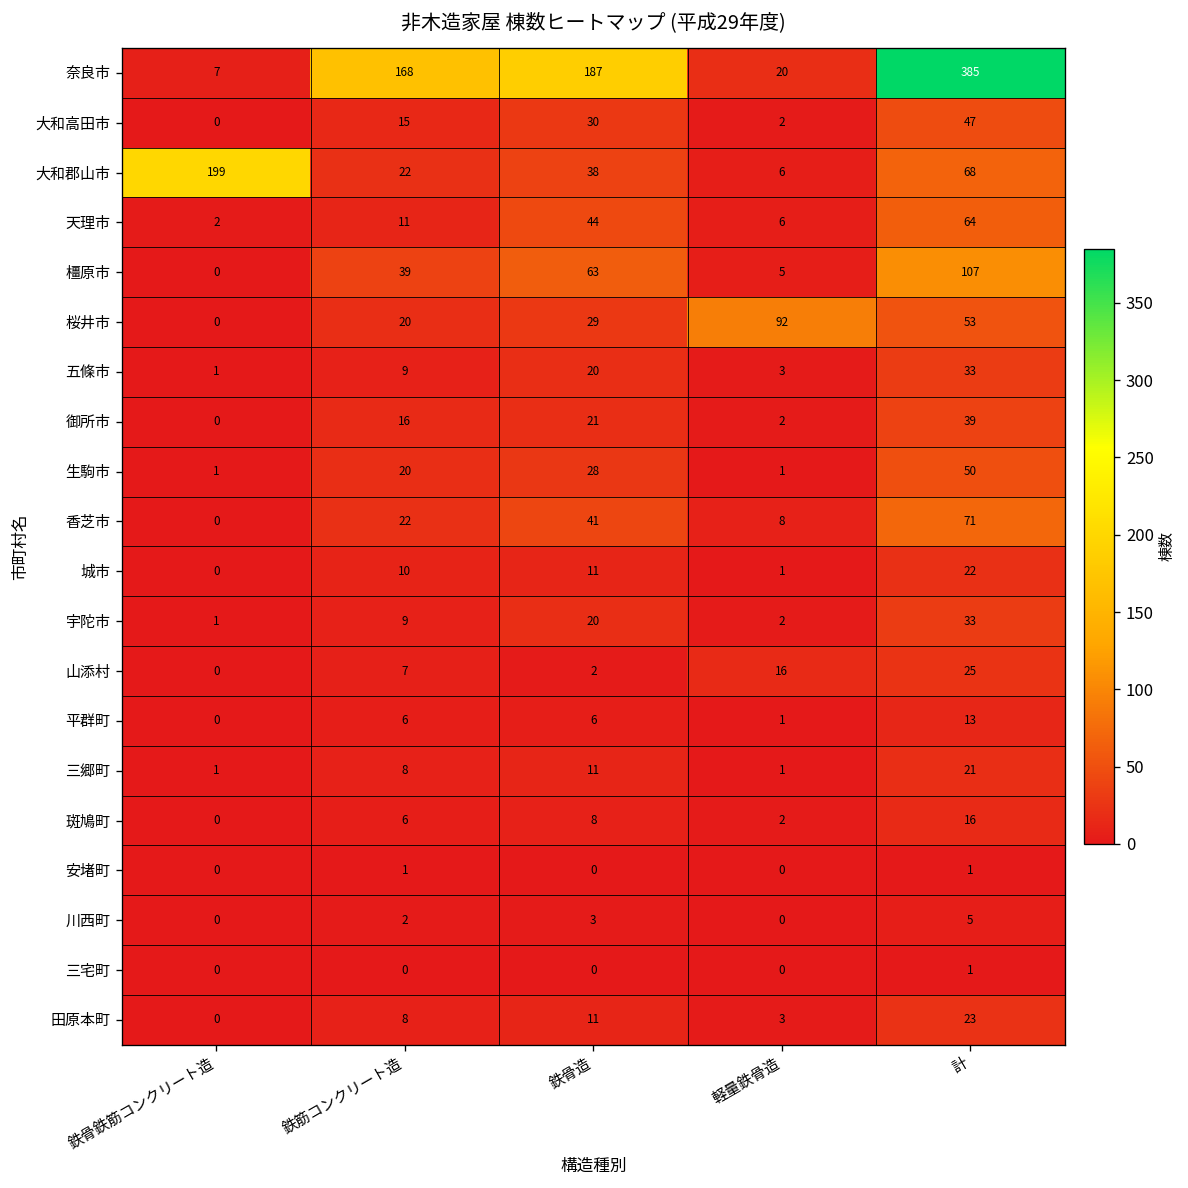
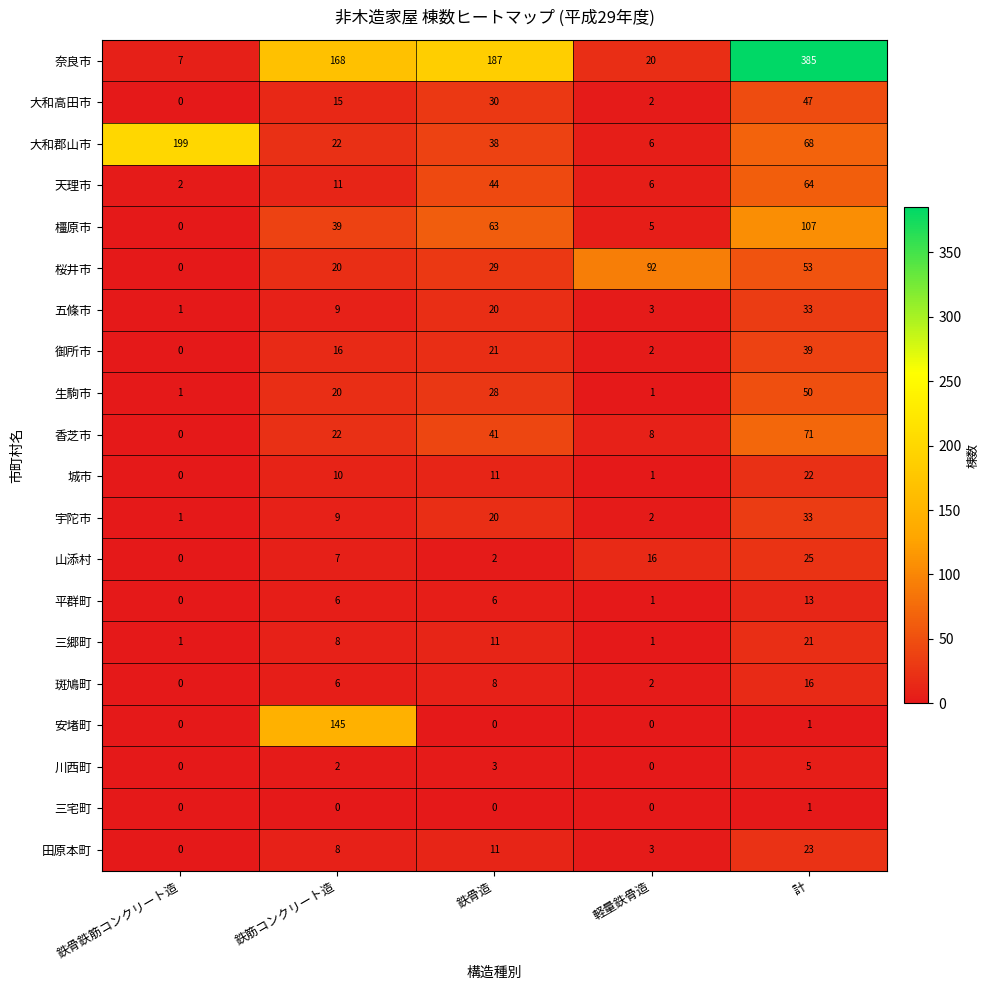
  {
    "奈良市": {
      "鉄骨鉄筋コンクリート造": 7,
      "鉄筋コンクリート造": 168,
      "鉄骨造": 187,
      "軽量鉄骨造": 20,
      "計": 385
    },
    "大和高田市": {
      "鉄骨鉄筋コンクリート造": 0,
      "鉄筋コンクリート造": 15,
      "鉄骨造": 30,
      "軽量鉄骨造": 2,
      "計": 47
    },
    "大和郡山市": {
      "鉄骨鉄筋コンクリート造": 199,
      "鉄筋コンクリート造": 22,
      "鉄骨造": 38,
      "軽量鉄骨造": 6,
      "計": 68
    },
    "天理市": {
      "鉄骨鉄筋コンクリート造": 2,
      "鉄筋コンクリート造": 11,
      "鉄骨造": 44,
      "軽量鉄骨造": 6,
      "計": 64
    },
    "橿原市": {
      "鉄骨鉄筋コンクリート造": 0,
      "鉄筋コンクリート造": 39,
      "鉄骨造": 63,
      "軽量鉄骨造": 5,
      "計": 107
    },
    "桜井市": {
      "鉄骨鉄筋コンクリート造": 0,
      "鉄筋コンクリート造": 20,
      "鉄骨造": 29,
      "軽量鉄骨造": 92,
      "計": 53
    },
    "五條市": {
      "鉄骨鉄筋コンクリート造": 1,
      "鉄筋コンクリート造": 9,
      "鉄骨造": 20,
      "軽量鉄骨造": 3,
      "計": 33
    },
    "御所市": {
      "鉄骨鉄筋コンクリート造": 0,
      "鉄筋コンクリート造": 16,
      "鉄骨造": 21,
      "軽量鉄骨造": 2,
      "計": 39
    },
    "生駒市": {
      "鉄骨鉄筋コンクリート造": 1,
      "鉄筋コンクリート造": 20,
      "鉄骨造": 28,
      "軽量鉄骨造": 1,
      "計": 50
    },
    "香芝市": {
      "鉄骨鉄筋コンクリート造": 0,
      "鉄筋コンクリート造": 22,
      "鉄骨造": 41,
      "軽量鉄骨造": 8,
      "計": 71
    },
    "城市": {
      "鉄骨鉄筋コンクリート造": 0,
      "鉄筋コンクリート造": 10,
      "鉄骨造": 11,
      "軽量鉄骨造": 1,
      "計": 22
    },
    "宇陀市": {
      "鉄骨鉄筋コンクリート造": 1,
      "鉄筋コンクリート造": 9,
      "鉄骨造": 20,
      "軽量鉄骨造": 2,
      "計": 33
    },
    "山添村": {
      "鉄骨鉄筋コンクリート造": 0,
      "鉄筋コンクリート造": 7,
      "鉄骨造": 2,
      "軽量鉄骨造": 16,
      "計": 25
    },
    "平群町": {
      "鉄骨鉄筋コンクリート造": 0,
      "鉄筋コンクリート造": 6,
      "鉄骨造": 6,
      "軽量鉄骨造": 1,
      "計": 13
    },
    "三郷町": {
      "鉄骨鉄筋コンクリート造": 1,
      "鉄筋コンクリート造": 8,
      "鉄骨造": 11,
      "軽量鉄骨造": 1,
      "計": 21
    },
    "斑鳩町": {
      "鉄骨鉄筋コンクリート造": 0,
      "鉄筋コンクリート造": 6,
      "鉄骨造": 8,
      "軽量鉄骨造": 2,
      "計": 16
    },
    "安堵町": {
      "鉄骨鉄筋コンクリート造": 0,
-     "鉄筋コンクリート造": 1,
+     "鉄筋コンクリート造": 145,
      "鉄骨造": 0,
      "軽量鉄骨造": 0,
      "計": 1
    },
    "川西町": {
      "鉄骨鉄筋コンクリート造": 0,
      "鉄筋コンクリート造": 2,
      "鉄骨造": 3,
      "軽量鉄骨造": 0,
      "計": 5
    },
    "三宅町": {
      "鉄骨鉄筋コンクリート造": 0,
      "鉄筋コンクリート造": 0,
      "鉄骨造": 0,
      "軽量鉄骨造": 0,
      "計": 1
    },
    "田原本町": {
      "鉄骨鉄筋コンクリート造": 0,
      "鉄筋コンクリート造": 8,
      "鉄骨造": 11,
      "軽量鉄骨造": 3,
      "計": 23
    }
  }
